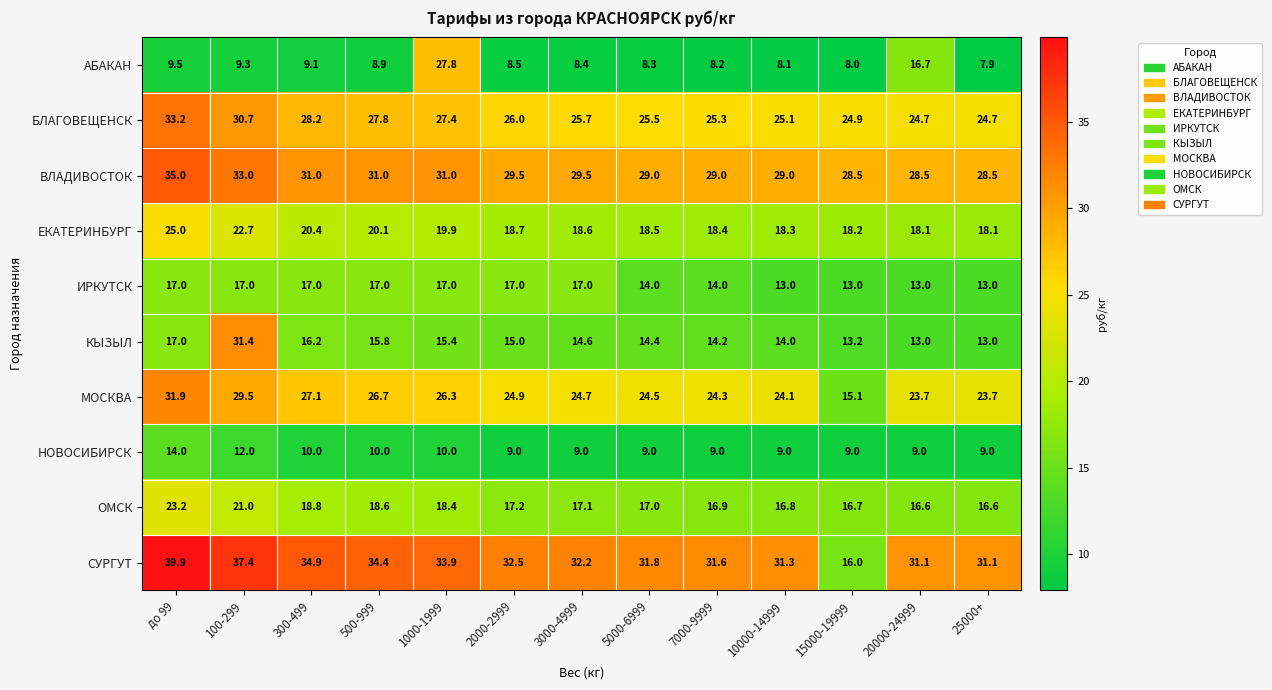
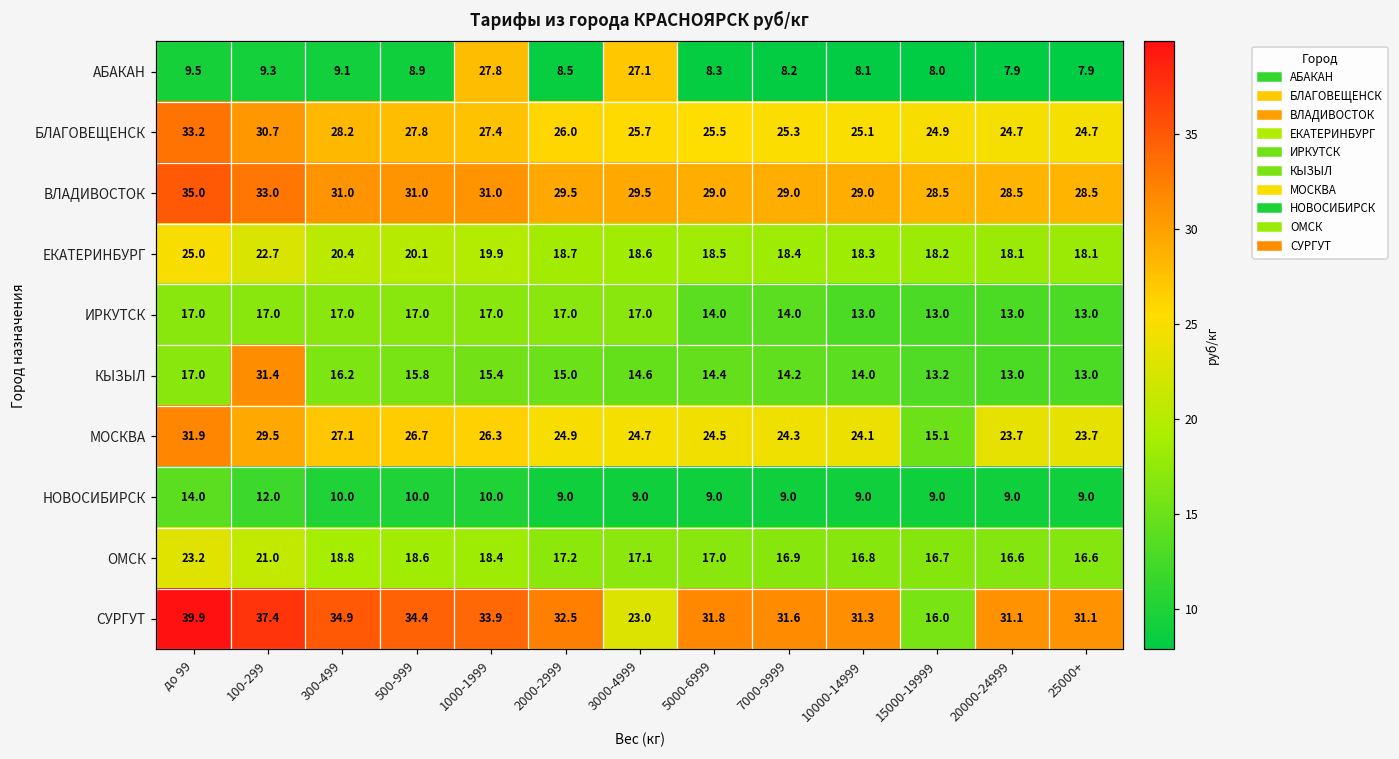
  {
    "АБАКАН": {
      "до 99": 9.5,
      "100-299": 9.3,
      "300-499": 9.1,
      "500-999": 8.9,
      "1000-1999": 27.8,
      "2000-2999": 8.5,
-     "3000-4999": 8.4,
+     "3000-4999": 27.1,
      "5000-6999": 8.3,
      "7000-9999": 8.2,
      "10000-14999": 8.1,
      "15000-19999": 8.0,
-     "20000-24999": 16.7,
+     "20000-24999": 7.9,
      "25000+": 7.9
    },
    "БЛАГОВЕЩЕНСК": {
      "до 99": 33.2,
      "100-299": 30.7,
      "300-499": 28.2,
      "500-999": 27.8,
      "1000-1999": 27.4,
      "2000-2999": 26.0,
      "3000-4999": 25.7,
      "5000-6999": 25.5,
      "7000-9999": 25.3,
      "10000-14999": 25.1,
      "15000-19999": 24.9,
      "20000-24999": 24.7,
      "25000+": 24.7
    },
    "ВЛАДИВОСТОК": {
      "до 99": 35.0,
      "100-299": 33.0,
      "300-499": 31.0,
      "500-999": 31.0,
      "1000-1999": 31.0,
      "2000-2999": 29.5,
      "3000-4999": 29.5,
      "5000-6999": 29.0,
      "7000-9999": 29.0,
      "10000-14999": 29.0,
      "15000-19999": 28.5,
      "20000-24999": 28.5,
      "25000+": 28.5
    },
    "ЕКАТЕРИНБУРГ": {
      "до 99": 25.0,
      "100-299": 22.7,
      "300-499": 20.4,
      "500-999": 20.1,
      "1000-1999": 19.9,
      "2000-2999": 18.7,
      "3000-4999": 18.6,
      "5000-6999": 18.5,
      "7000-9999": 18.4,
      "10000-14999": 18.3,
      "15000-19999": 18.2,
      "20000-24999": 18.1,
      "25000+": 18.1
    },
    "ИРКУТСК": {
      "до 99": 17.0,
      "100-299": 17.0,
      "300-499": 17.0,
      "500-999": 17.0,
      "1000-1999": 17.0,
      "2000-2999": 17.0,
      "3000-4999": 17.0,
      "5000-6999": 14.0,
      "7000-9999": 14.0,
      "10000-14999": 13.0,
      "15000-19999": 13.0,
      "20000-24999": 13.0,
      "25000+": 13.0
    },
    "КЫЗЫЛ": {
      "до 99": 17.0,
      "100-299": 31.4,
      "300-499": 16.2,
      "500-999": 15.8,
      "1000-1999": 15.4,
      "2000-2999": 15.0,
      "3000-4999": 14.6,
      "5000-6999": 14.4,
      "7000-9999": 14.2,
      "10000-14999": 14.0,
      "15000-19999": 13.2,
      "20000-24999": 13.0,
      "25000+": 13.0
    },
    "МОСКВА": {
      "до 99": 31.9,
      "100-299": 29.5,
      "300-499": 27.1,
      "500-999": 26.7,
      "1000-1999": 26.3,
      "2000-2999": 24.9,
      "3000-4999": 24.7,
      "5000-6999": 24.5,
      "7000-9999": 24.3,
      "10000-14999": 24.1,
      "15000-19999": 15.1,
      "20000-24999": 23.7,
      "25000+": 23.7
    },
    "НОВОСИБИРСК": {
      "до 99": 14.0,
      "100-299": 12.0,
      "300-499": 10.0,
      "500-999": 10.0,
      "1000-1999": 10.0,
      "2000-2999": 9.0,
      "3000-4999": 9.0,
      "5000-6999": 9.0,
      "7000-9999": 9.0,
      "10000-14999": 9.0,
      "15000-19999": 9.0,
      "20000-24999": 9.0,
      "25000+": 9.0
    },
    "ОМСК": {
      "до 99": 23.2,
      "100-299": 21.0,
      "300-499": 18.8,
      "500-999": 18.6,
      "1000-1999": 18.4,
      "2000-2999": 17.2,
      "3000-4999": 17.1,
      "5000-6999": 17.0,
      "7000-9999": 16.9,
      "10000-14999": 16.8,
      "15000-19999": 16.7,
      "20000-24999": 16.6,
      "25000+": 16.6
    },
    "СУРГУТ": {
      "до 99": 39.9,
      "100-299": 37.4,
      "300-499": 34.9,
      "500-999": 34.4,
      "1000-1999": 33.9,
      "2000-2999": 32.5,
-     "3000-4999": 32.2,
+     "3000-4999": 23.0,
      "5000-6999": 31.8,
      "7000-9999": 31.6,
      "10000-14999": 31.3,
      "15000-19999": 16.0,
      "20000-24999": 31.1,
      "25000+": 31.1
    }
  }
